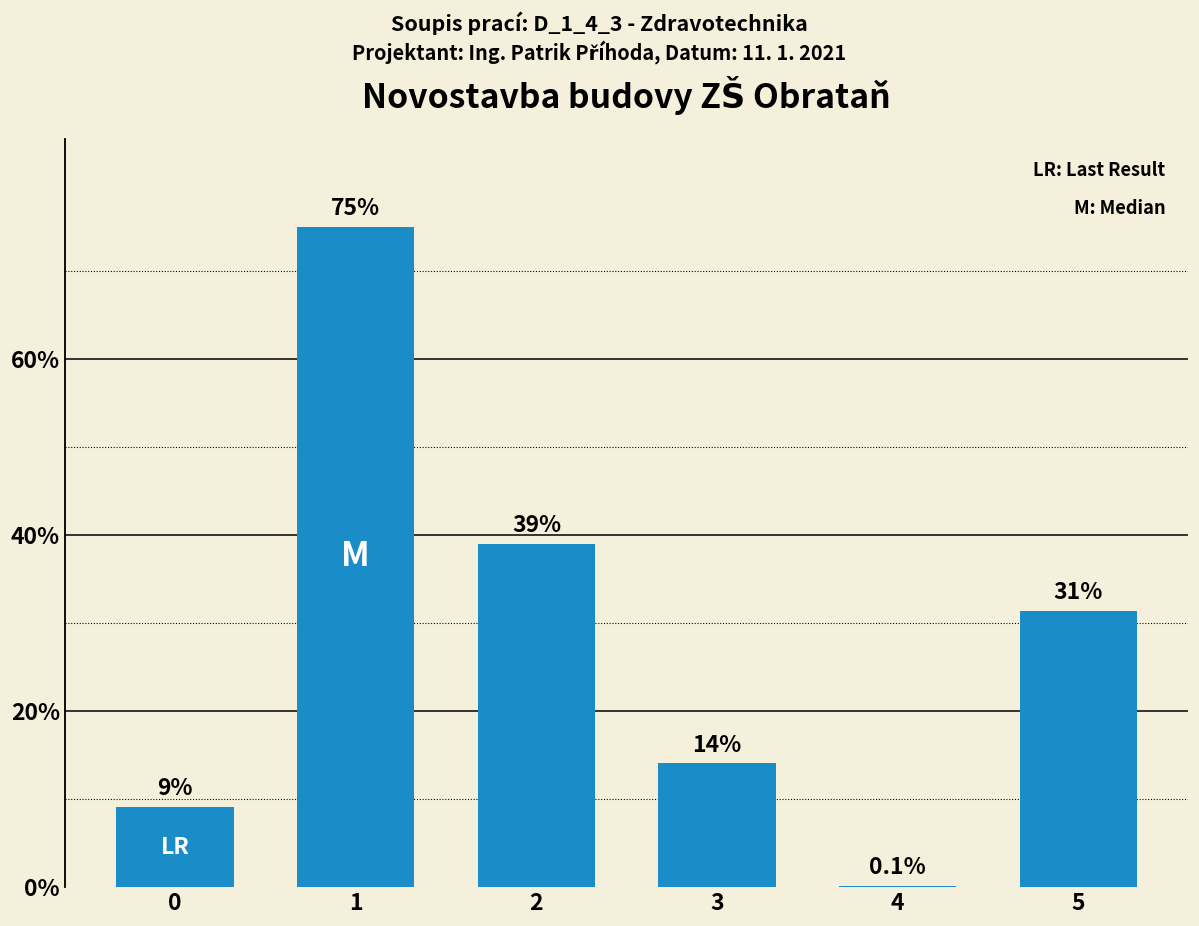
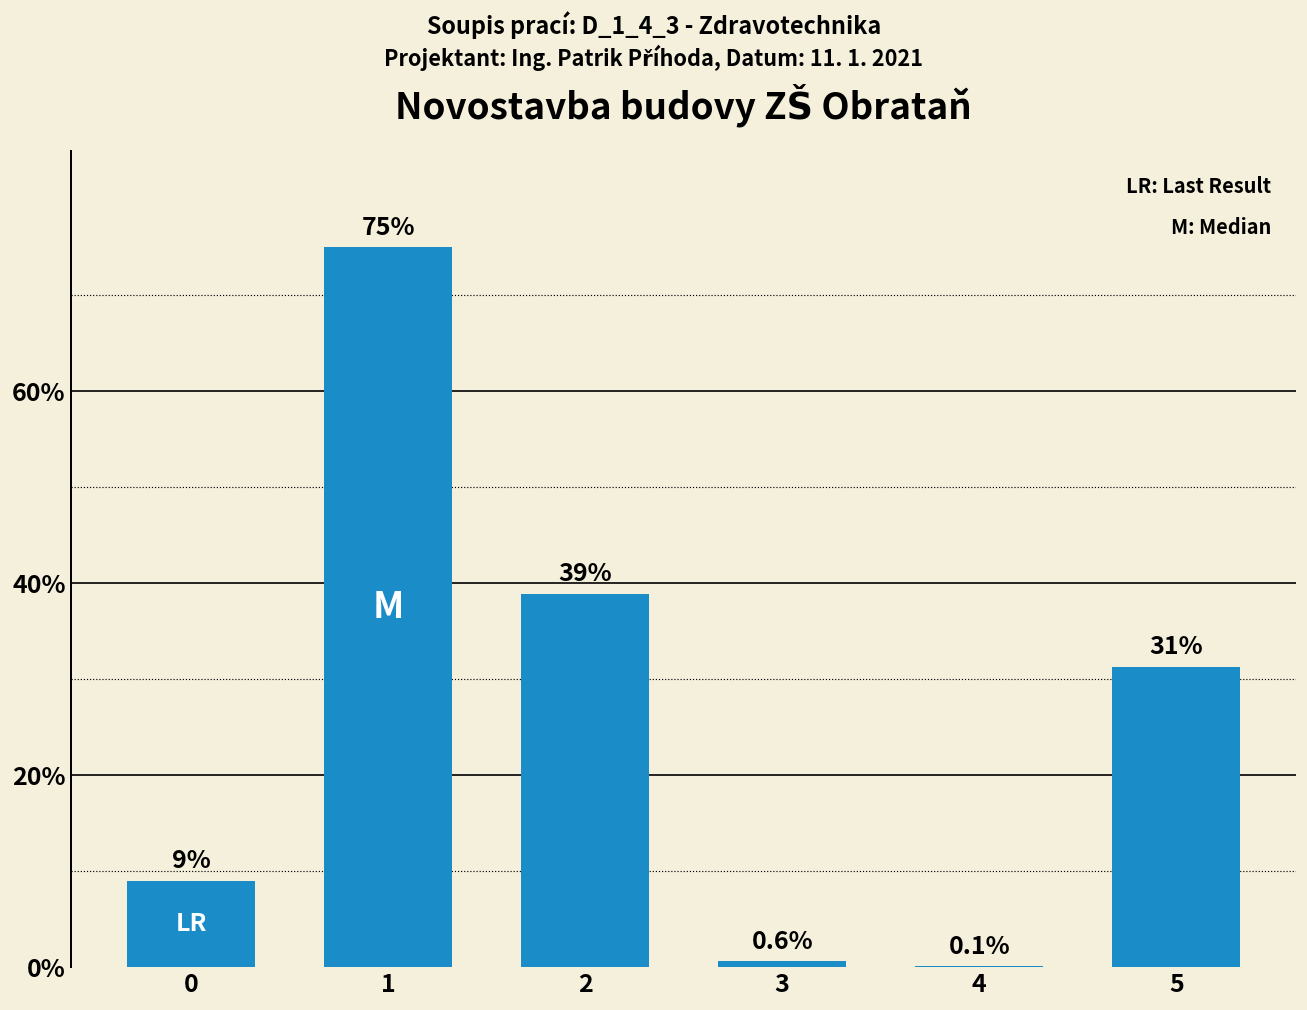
  {
    "0": "9%",
    "1": "75%",
    "2": "39%",
-   "3": "14%",
+   "3": "0.6%",
    "4": "0.1%",
    "5": "31%"
  }
